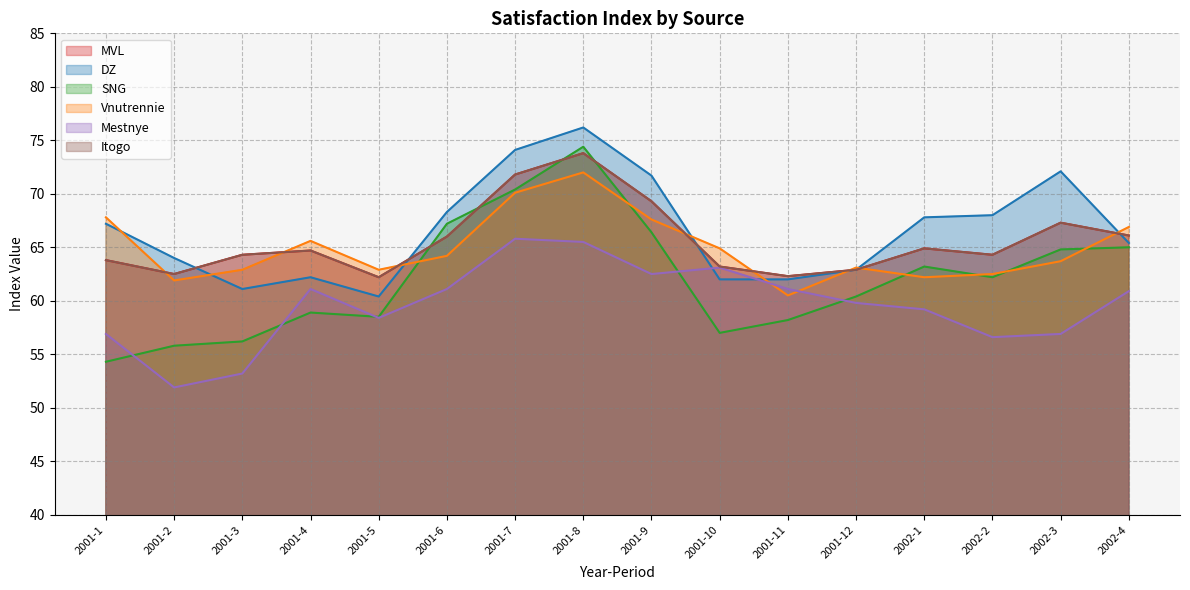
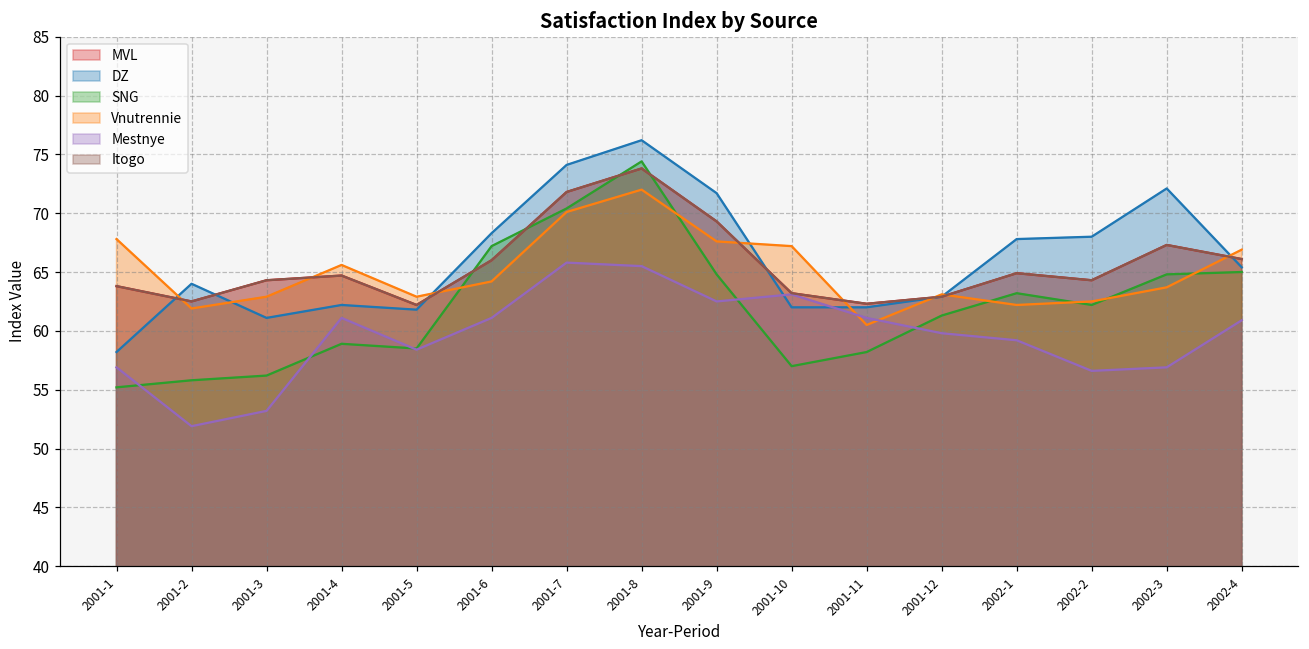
  {
    "DZ": {
-     "2001-1": 67.2,
+     "2001-1": 58.2,
      "2001-2": 64.0,
      "2001-3": 61.1,
      "2001-4": 62.2,
-     "2001-5": 60.4,
+     "2001-5": 61.8,
      "2001-6": 68.3,
      "2001-7": 74.1,
      "2001-8": 76.2,
      "2001-9": 71.7,
      "2001-10": 62.0,
      "2001-11": 62.0,
      "2002-1": 67.8,
      "2002-2": 68.0,
      "2002-3": 72.1,
      "2002-4": 65.4
    },
    "SNG": {
-     "2001-1": 54.3,
+     "2001-1": 55.2,
      "2001-2": 55.8,
      "2001-3": 56.2,
      "2001-4": 58.9,
      "2001-6": 67.2,
      "2001-7": 70.4,
      "2001-8": 74.4,
-     "2001-9": 66.4,
+     "2001-9": 64.8,
      "2001-10": 57.0,
      "2001-11": 58.2,
-     "2001-12": 60.4,
+     "2001-12": 61.3,
      "2002-1": 63.2,
      "2002-2": 62.2,
      "2002-3": 64.8,
      "2002-4": 65.0
    },
    "Vnutrennie": {
      "2001-1": 67.8,
      "2001-2": 61.9,
      "2001-3": 62.9,
      "2001-4": 65.6,
      "2001-5": 62.9,
      "2001-6": 64.2,
      "2001-7": 70.1,
      "2001-8": 72.0,
      "2001-9": 67.6,
-     "2001-10": 64.9,
+     "2001-10": 67.2,
      "2001-11": 60.5,
      "2002-1": 62.2,
      "2002-2": 62.5,
      "2002-3": 63.7,
      "2002-4": 66.9
    }
  }
